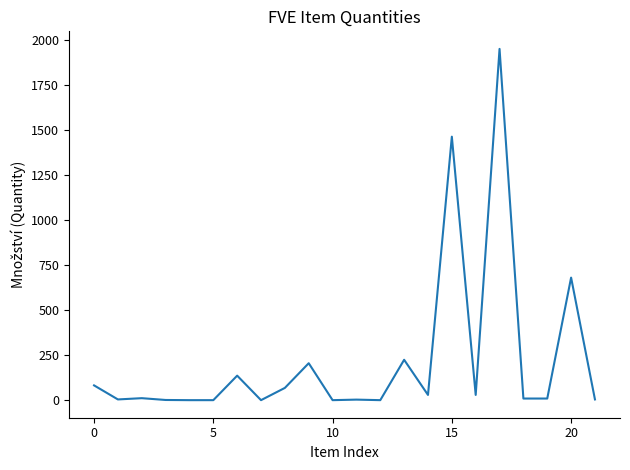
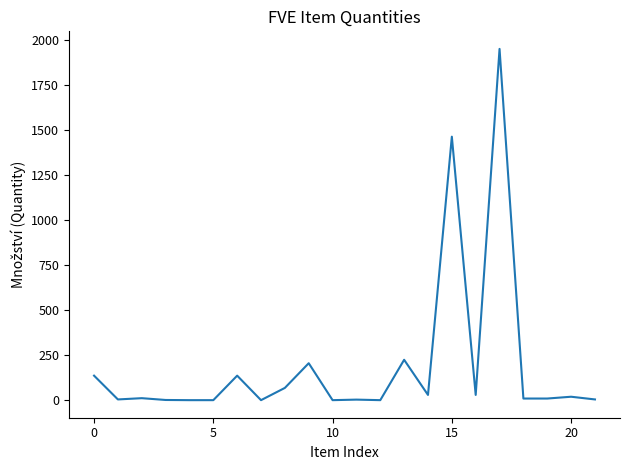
  {
-   "0": 80,
+   "0": 140,
    "5": 0,
    "10": 0,
    "15": 1460,
-   "20": 680
+   "20": 20
  }
